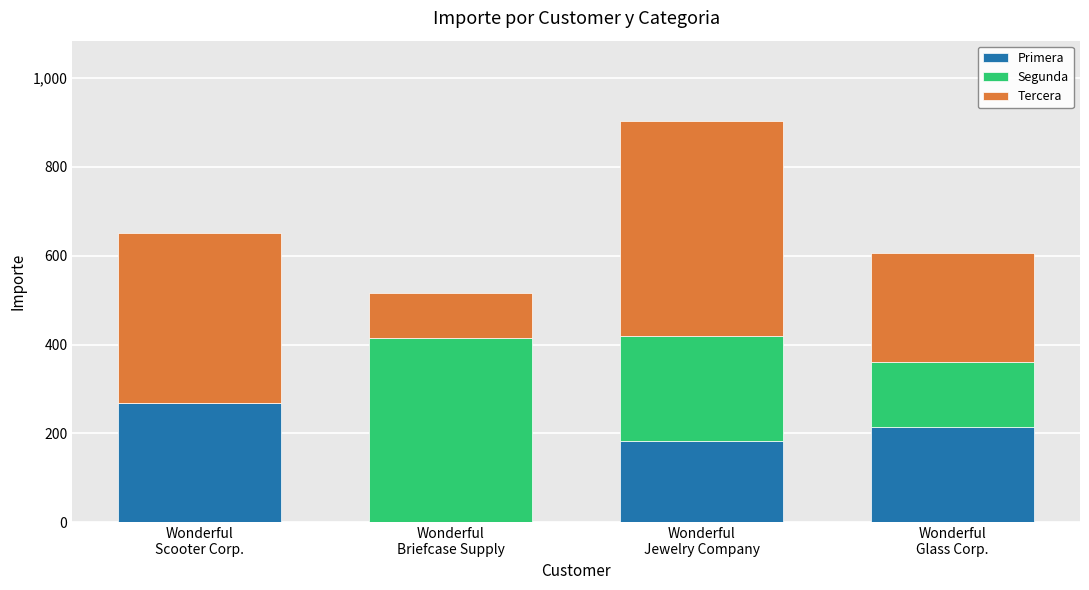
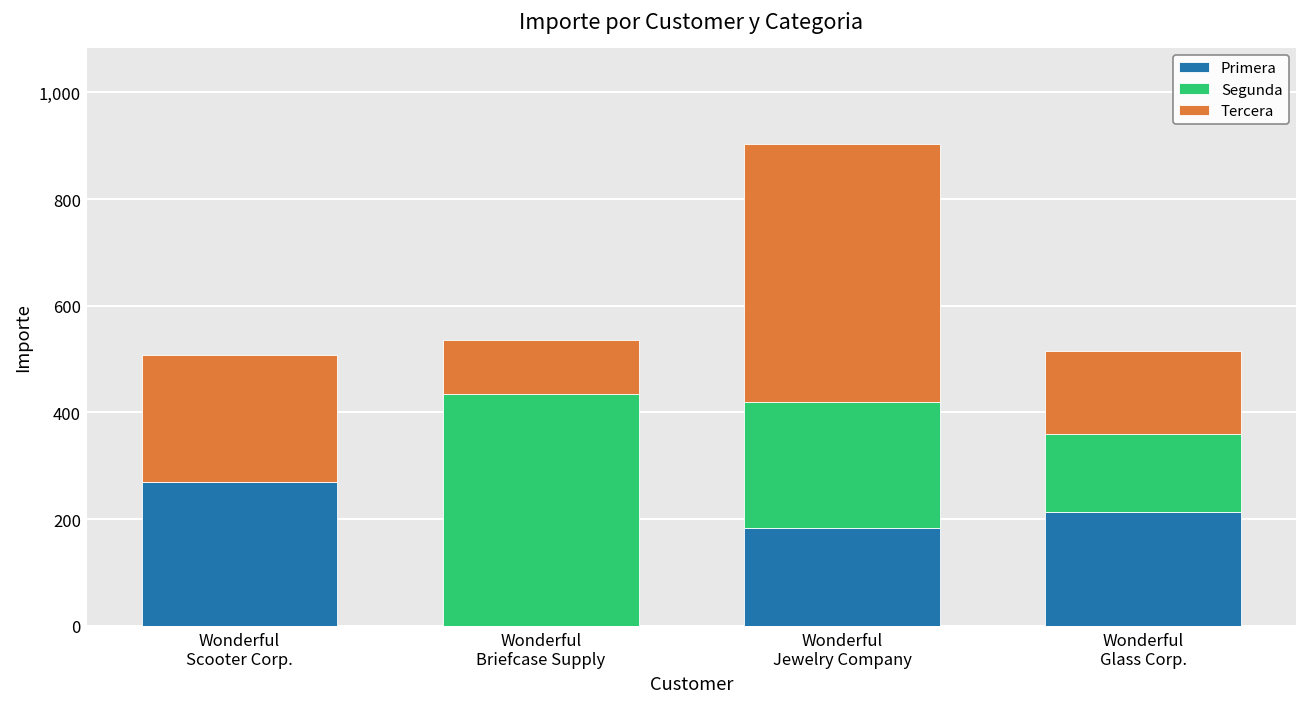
  {
    "Primera": {
      "Wonderful Scooter Corp.": 270,
      "Wonderful Briefcase Supply": 0,
      "Wonderful Jewelry Company": 180,
      "Wonderful Glass Corp.": 210
    },
    "Segunda": {
      "Wonderful Scooter Corp.": 0,
-     "Wonderful Briefcase Supply": 420,
+     "Wonderful Briefcase Supply": 440,
      "Wonderful Jewelry Company": 240,
      "Wonderful Glass Corp.": 150
    },
    "Tercera": {
-     "Wonderful Scooter Corp.": 380,
+     "Wonderful Scooter Corp.": 240,
      "Wonderful Briefcase Supply": 100,
      "Wonderful Jewelry Company": 480,
-     "Wonderful Glass Corp.": 250
+     "Wonderful Glass Corp.": 160
    }
  }
